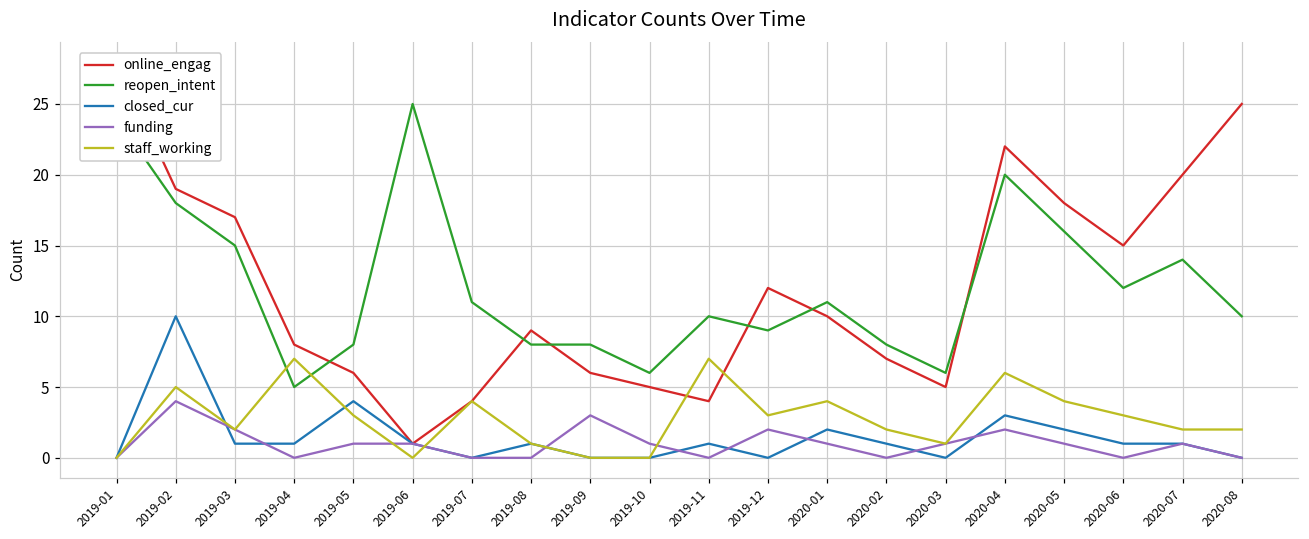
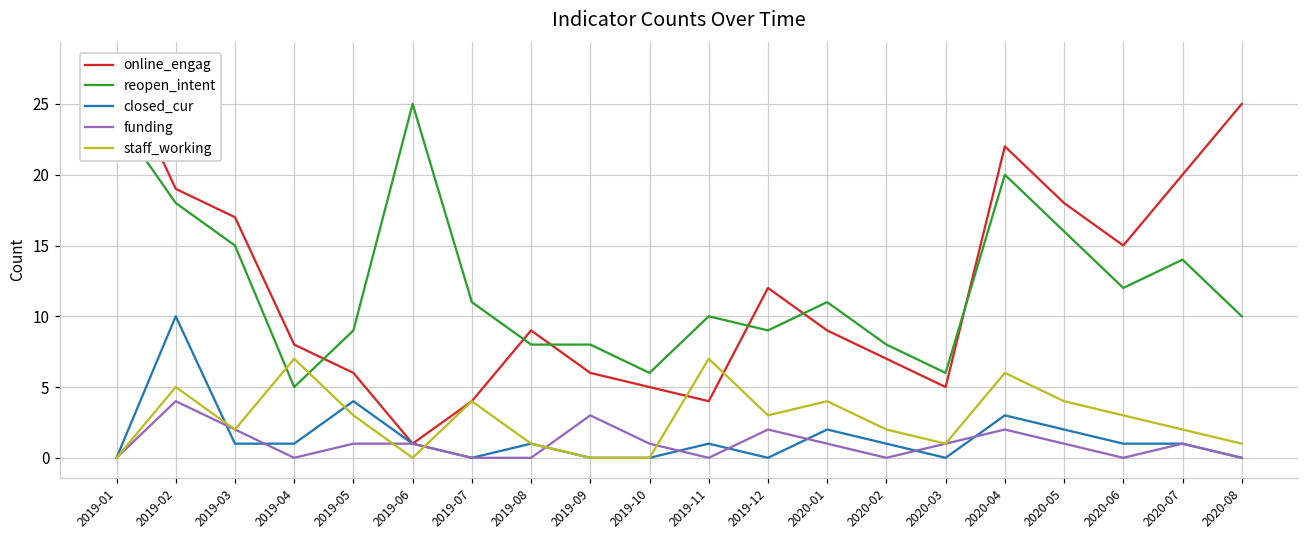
  {
    "online_engag": {
      "2019-02": 19,
      "2019-03": 17,
      "2019-04": 8,
      "2019-05": 6,
      "2019-08": 9,
      "2019-09": 6,
      "2019-10": 5,
      "2019-11": 4,
      "2019-12": 12,
-     "2020-01": 10,
+     "2020-01": 9,
      "2020-02": 7,
      "2020-03": 5,
      "2020-04": 22,
      "2020-05": 18,
      "2020-06": 15,
      "2020-07": 20,
      "2020-08": 25
    },
    "reopen_intent": {
      "2019-02": 18,
      "2019-03": 15,
      "2019-04": 5,
-     "2019-05": 8,
+     "2019-05": 9,
      "2019-06": 25,
      "2019-07": 11,
      "2019-08": 8,
      "2019-09": 8,
      "2019-10": 6,
      "2019-11": 10,
      "2019-12": 9,
      "2020-01": 11,
      "2020-02": 8,
      "2020-03": 6,
      "2020-04": 20,
      "2020-05": 16,
      "2020-06": 12,
      "2020-07": 14,
      "2020-08": 10
    },
    "closed_cur": {
      "2019-02": 10,
      "2019-03": 1,
      "2019-04": 1,
      "2019-05": 4,
      "2019-11": 1,
      "2019-12": 0,
      "2020-01": 2,
      "2020-02": 1,
      "2020-03": 0,
      "2020-04": 3,
      "2020-05": 2,
      "2020-06": 1
    },
    "funding": {
      "2019-02": 4,
      "2019-04": 0,
      "2019-05": 1,
      "2019-08": 0,
      "2019-09": 3,
      "2019-10": 1,
      "2019-11": 0,
      "2019-12": 2,
      "2020-01": 1,
      "2020-02": 0,
      "2020-04": 2,
      "2020-05": 1,
      "2020-06": 0
    },
    "staff_working": {
      "2019-02": 5,
      "2019-04": 7,
      "2019-05": 3,
      "2019-06": 0,
      "2019-11": 7,
      "2019-12": 3,
      "2020-01": 4,
      "2020-02": 2,
      "2020-04": 6,
      "2020-05": 4,
      "2020-06": 3,
      "2020-07": 2,
-     "2020-08": 2
+     "2020-08": 1
    }
  }
